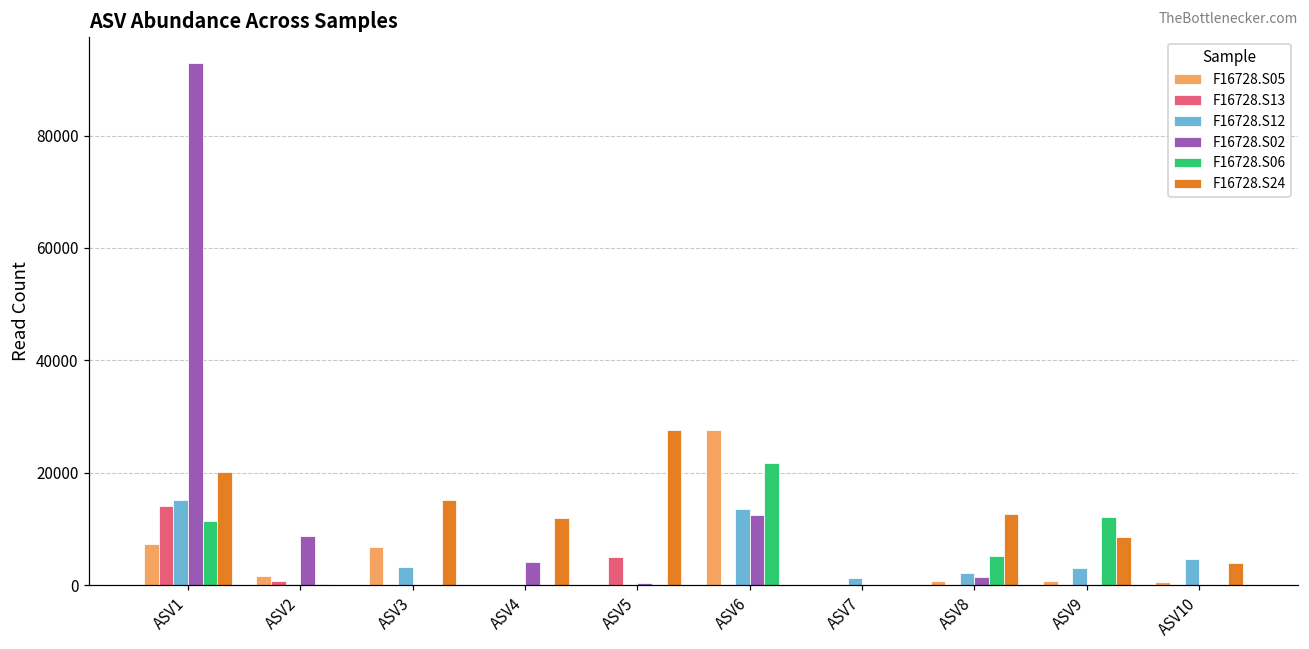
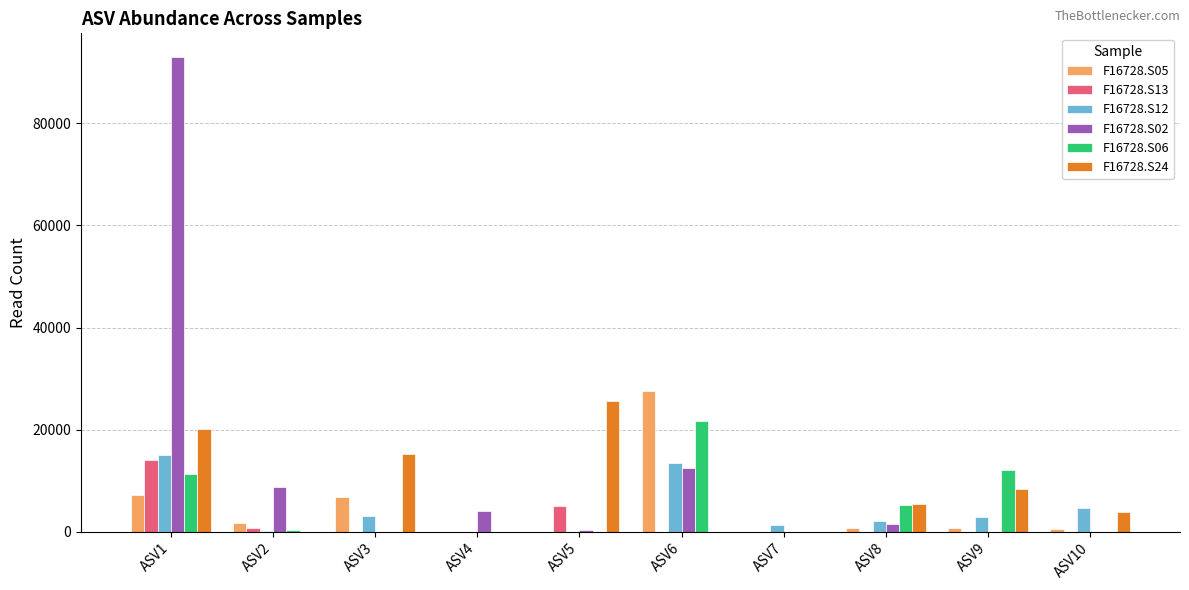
  {
    "F16728.S05": {
      "ASV1": 7000,
      "ASV2": 2000,
      "ASV3": 7000,
      "ASV4": 0,
      "ASV5": 0,
      "ASV6": 28000,
      "ASV7": 0,
      "ASV8": 1000,
      "ASV9": 1000,
      "ASV10": 1000
    },
    "F16728.S13": {
      "ASV1": 14000,
      "ASV2": 1000,
      "ASV4": 0,
      "ASV5": 5000,
      "ASV6": 0,
      "ASV7": 0,
      "ASV9": 0,
      "ASV10": 0
    },
    "F16728.S12": {
      "ASV1": 15000,
      "ASV3": 3000,
      "ASV4": 0,
      "ASV5": 0,
      "ASV6": 14000,
      "ASV7": 1000,
      "ASV8": 2000,
      "ASV9": 3000,
      "ASV10": 5000
    },
    "F16728.S02": {
      "ASV1": 93000,
      "ASV2": 9000,
      "ASV4": 4000,
      "ASV6": 13000,
      "ASV7": 0,
      "ASV8": 1000,
      "ASV9": 0
    },
    "F16728.S06": {
      "ASV1": 11000,
      "ASV3": 0,
      "ASV4": 0,
      "ASV5": 0,
      "ASV6": 22000,
      "ASV7": 0,
      "ASV8": 5000,
      "ASV9": 12000,
      "ASV10": 0
    },
    "F16728.S24": {
      "ASV1": 20000,
      "ASV2": 0,
      "ASV3": 15000,
-     "ASV4": 12000,
-     "ASV5": 28000,
+     "ASV4": 0,
+     "ASV5": 26000,
      "ASV6": 0,
      "ASV7": 0,
-     "ASV8": 13000,
+     "ASV8": 6000,
      "ASV9": 8000,
      "ASV10": 4000
    }
  }
